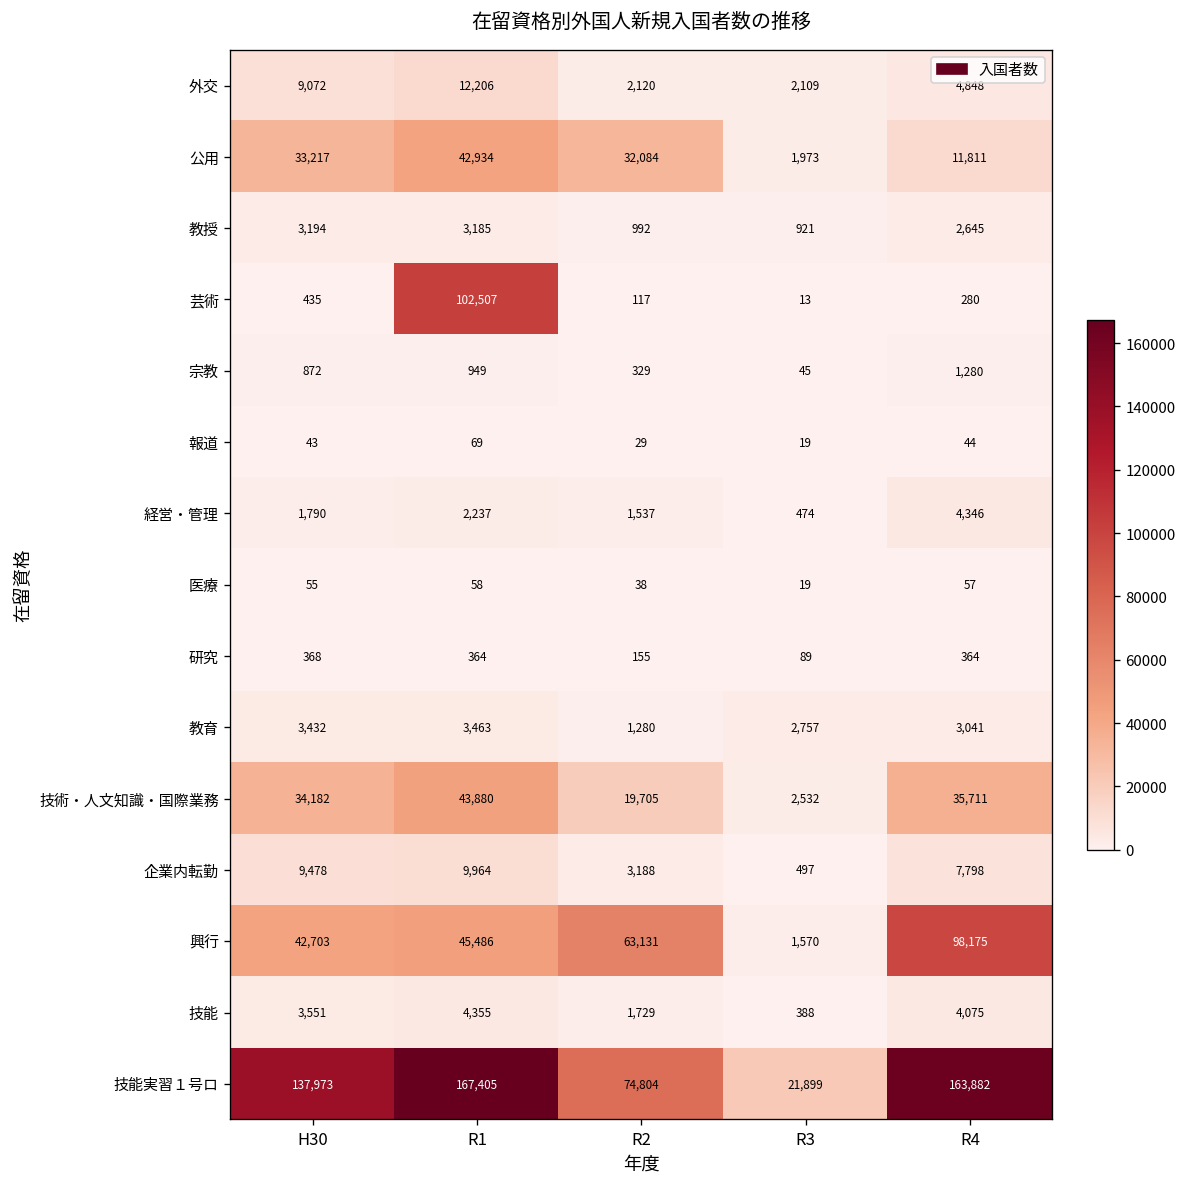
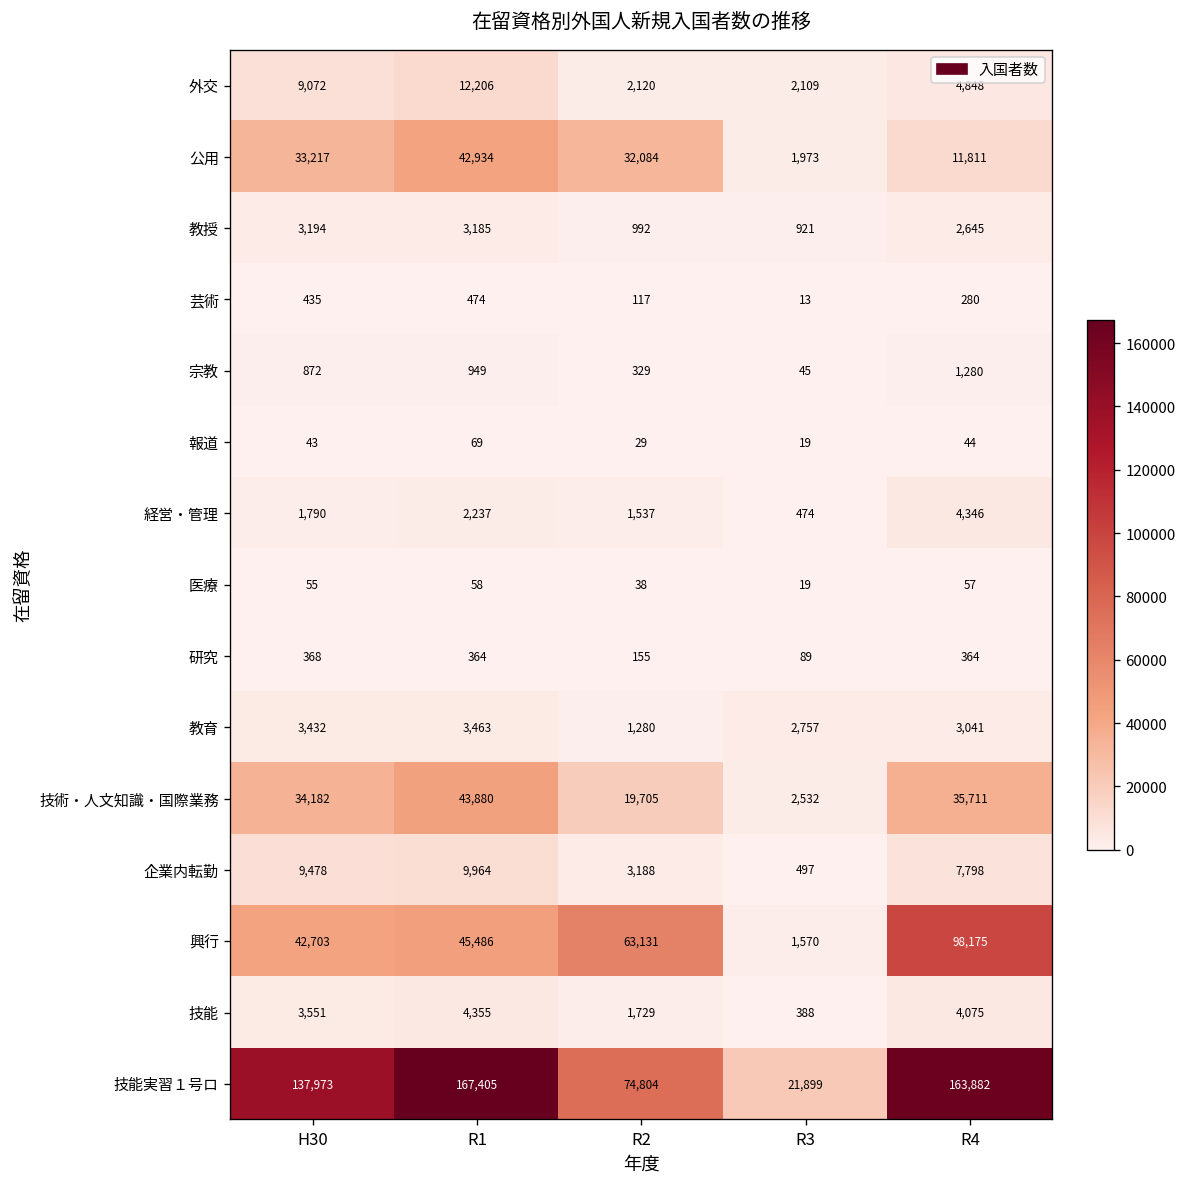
  {
    "外交": {
      "H30": "9,072",
      "R1": "12,206",
      "R2": "2,120",
      "R3": "2,109"
    },
    "公用": {
      "H30": "33,217",
      "R1": "42,934",
      "R2": "32,084",
      "R3": "1,973",
      "R4": "11,811"
    },
    "教授": {
      "H30": "3,194",
      "R1": "3,185",
      "R2": "992",
      "R3": "921",
      "R4": "2,645"
    },
    "芸術": {
      "H30": "435",
-     "R1": "102,507",
+     "R1": "474",
      "R2": "117",
      "R3": "13",
      "R4": "280"
    },
    "宗教": {
      "H30": "872",
      "R1": "949",
      "R2": "329",
      "R3": "45",
      "R4": "1,280"
    },
    "報道": {
      "H30": "43",
      "R1": "69",
      "R2": "29",
      "R3": "19",
      "R4": "44"
    },
    "経営・管理": {
      "H30": "1,790",
      "R1": "2,237",
      "R2": "1,537",
      "R3": "474",
      "R4": "4,346"
    },
    "医療": {
      "H30": "55",
      "R1": "58",
      "R2": "38",
      "R3": "19",
      "R4": "57"
    },
    "研究": {
      "H30": "368",
      "R1": "364",
      "R2": "155",
      "R3": "89",
      "R4": "364"
    },
    "教育": {
      "H30": "3,432",
      "R1": "3,463",
      "R2": "1,280",
      "R3": "2,757",
      "R4": "3,041"
    },
    "技術・人文知識・国際業務": {
      "H30": "34,182",
      "R1": "43,880",
      "R2": "19,705",
      "R3": "2,532",
      "R4": "35,711"
    },
    "企業内転勤": {
      "H30": "9,478",
      "R1": "9,964",
      "R2": "3,188",
      "R3": "497",
      "R4": "7,798"
    },
    "興行": {
      "H30": "42,703",
      "R1": "45,486",
      "R2": "63,131",
      "R3": "1,570",
      "R4": "98,175"
    },
    "技能": {
      "H30": "3,551",
      "R1": "4,355",
      "R2": "1,729",
      "R3": "388",
      "R4": "4,075"
    },
    "技能実習１号ロ": {
      "H30": "137,973",
      "R1": "167,405",
      "R2": "74,804",
      "R3": "21,899",
      "R4": "163,882"
    }
  }
